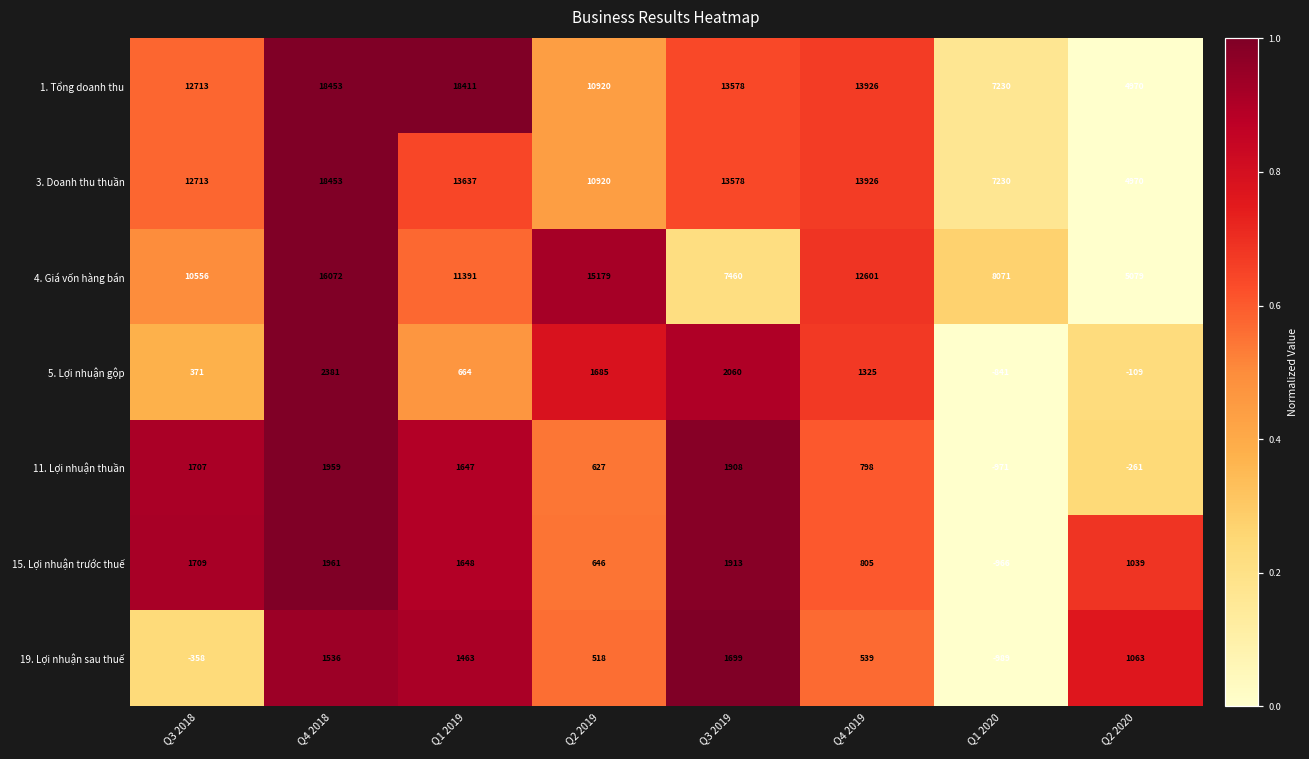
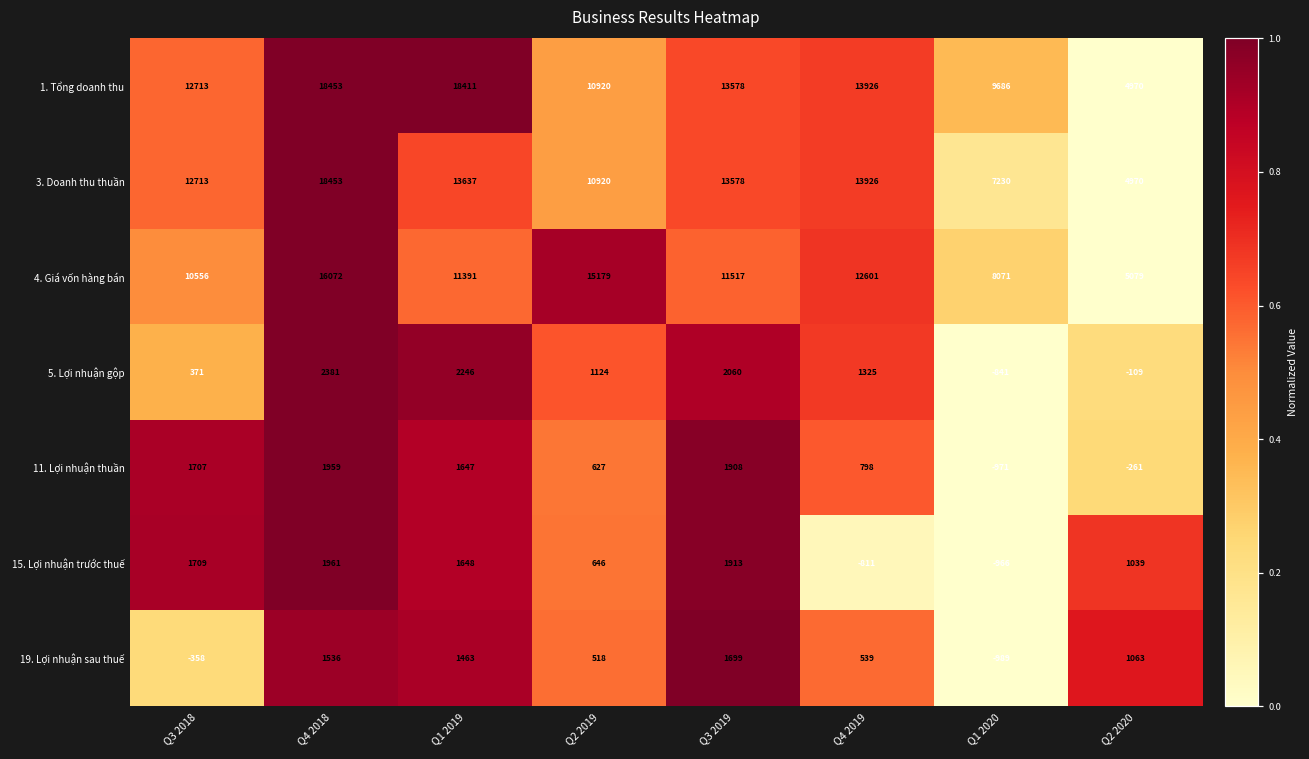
  {
    "1. Tổng doanh thu": {
      "Q3 2018": 12713,
      "Q4 2018": 18453,
      "Q1 2019": 18411,
      "Q2 2019": 10920,
      "Q3 2019": 13578,
      "Q4 2019": 13926,
-     "Q1 2020": 7230,
+     "Q1 2020": 9686,
      "Q2 2020": 4970
    },
    "3. Doanh thu thuần": {
      "Q3 2018": 12713,
      "Q4 2018": 18453,
      "Q1 2019": 13637,
      "Q2 2019": 10920,
      "Q3 2019": 13578,
      "Q4 2019": 13926,
      "Q1 2020": 7230,
      "Q2 2020": 4970
    },
    "4. Giá vốn hàng bán": {
      "Q3 2018": 10556,
      "Q4 2018": 16072,
      "Q1 2019": 11391,
      "Q2 2019": 15179,
-     "Q3 2019": 7460,
+     "Q3 2019": 11517,
      "Q4 2019": 12601,
      "Q1 2020": 8071,
      "Q2 2020": 5079
    },
    "5. Lợi nhuận gộp": {
      "Q3 2018": 371,
      "Q4 2018": 2381,
-     "Q1 2019": 664,
-     "Q2 2019": 1685,
+     "Q1 2019": 2246,
+     "Q2 2019": 1124,
      "Q3 2019": 2060,
      "Q4 2019": 1325,
      "Q1 2020": -841,
      "Q2 2020": -109
    },
    "11. Lợi nhuận thuần": {
      "Q3 2018": 1707,
      "Q4 2018": 1959,
      "Q1 2019": 1647,
      "Q2 2019": 627,
      "Q3 2019": 1908,
      "Q4 2019": 798,
      "Q1 2020": -971,
      "Q2 2020": -261
    },
    "15. Lợi nhuận trước thuế": {
      "Q3 2018": 1709,
      "Q4 2018": 1961,
      "Q1 2019": 1648,
      "Q2 2019": 646,
      "Q3 2019": 1913,
-     "Q4 2019": 805,
+     "Q4 2019": -811,
      "Q1 2020": -966,
      "Q2 2020": 1039
    },
    "19. Lợi nhuận sau thuế": {
      "Q3 2018": -358,
      "Q4 2018": 1536,
      "Q1 2019": 1463,
      "Q2 2019": 518,
      "Q3 2019": 1699,
      "Q4 2019": 539,
      "Q1 2020": -989,
      "Q2 2020": 1063
    }
  }
